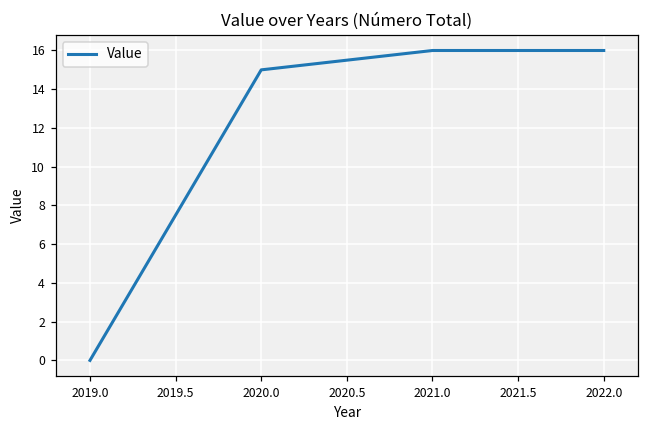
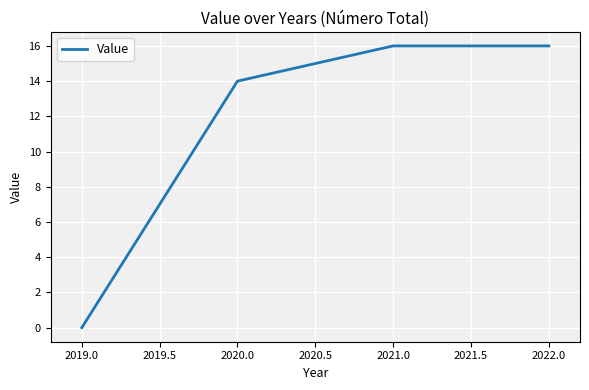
  {
    "2019.0": 0,
-   "2020.0": 15,
+   "2020.0": 14,
    "2021.0": 16,
    "2022.0": 16
  }
